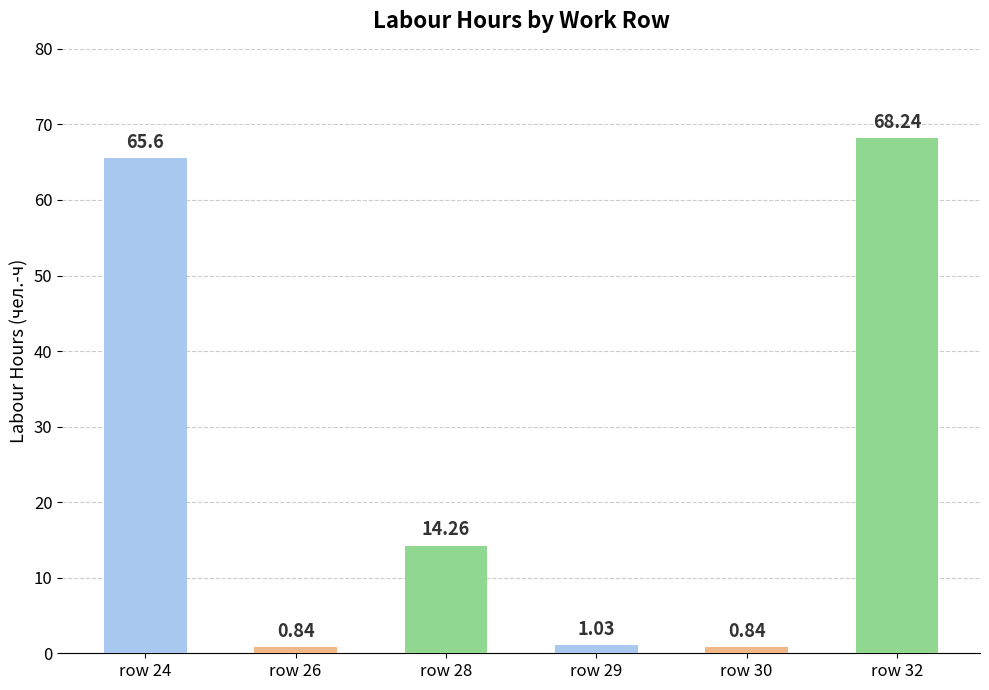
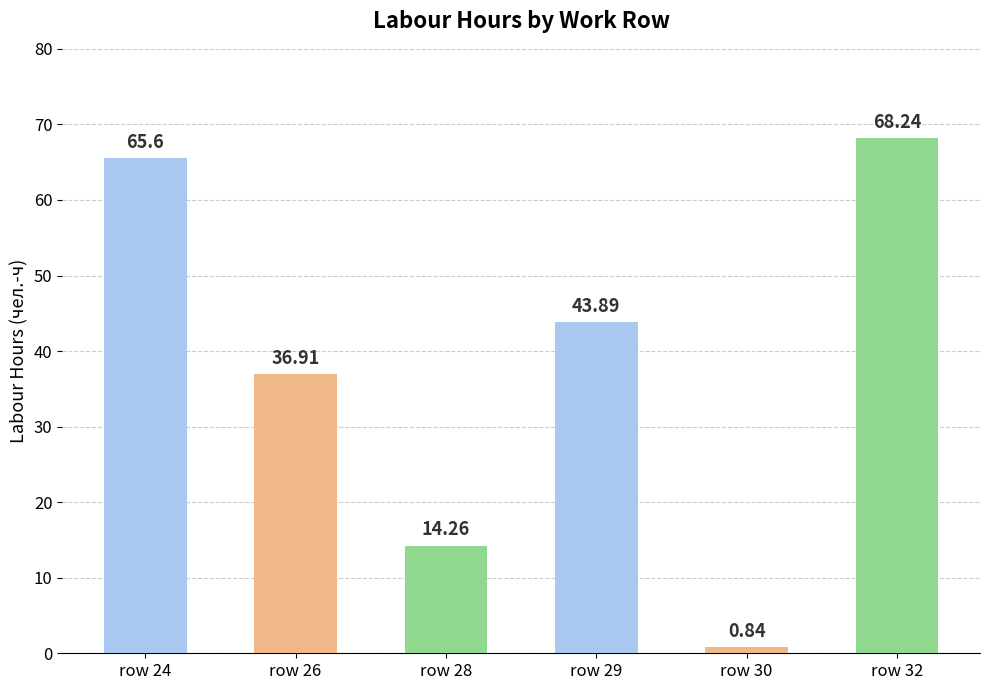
  {
    "row 24": 65.6,
-   "row 26": 0.84,
+   "row 26": 36.91,
    "row 28": 14.26,
-   "row 29": 1.03,
+   "row 29": 43.89,
    "row 30": 0.84,
    "row 32": 68.24
  }
